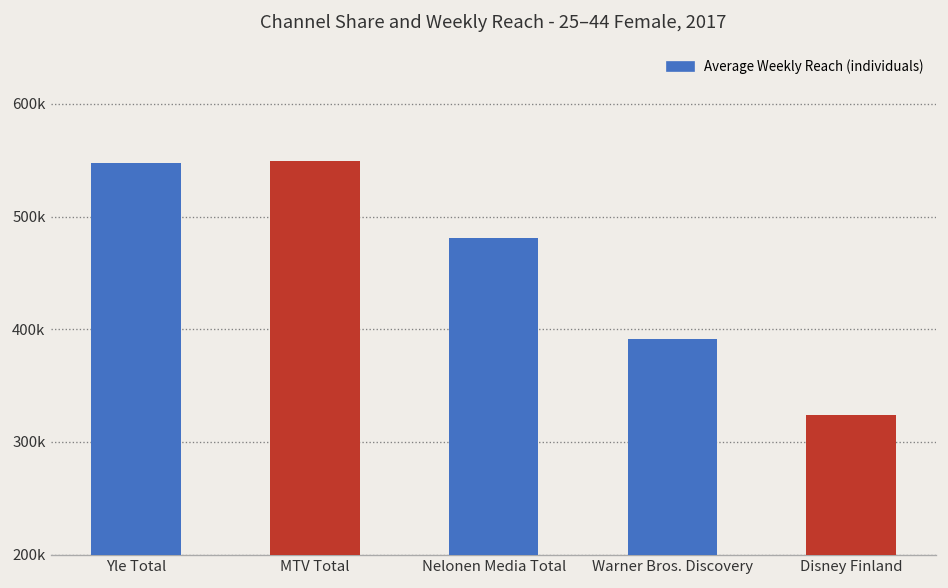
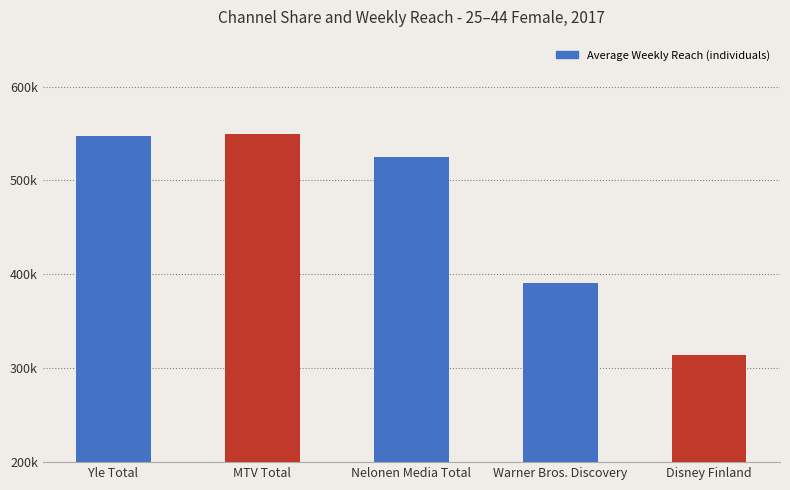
  {
    "Yle Total": 550000,
    "MTV Total": 550000,
-   "Nelonen Media Total": 480000,
+   "Nelonen Media Total": 530000,
    "Warner Bros. Discovery": 390000,
-   "Disney Finland": 320000
+   "Disney Finland": 310000
  }
